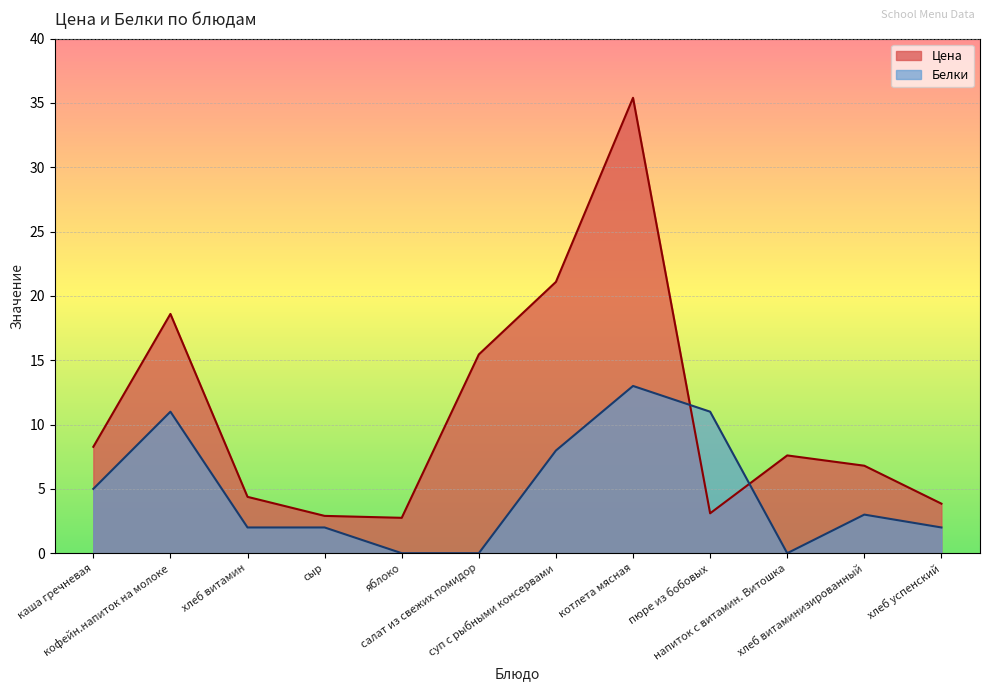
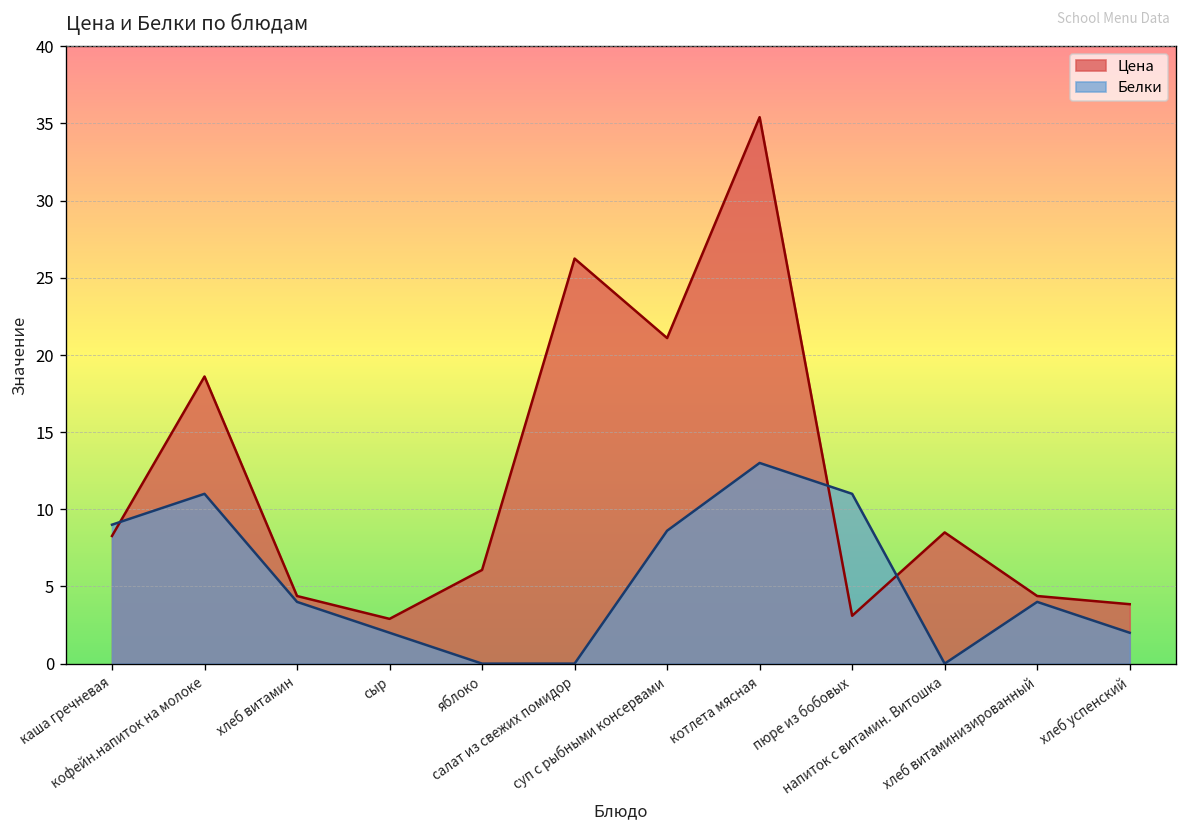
  {
    "Цена": {
      "каша гречневая": 8.3,
      "кофейн.напиток на молоке": 18.6,
      "хлеб витамин": 4.4,
      "сыр": 2.9,
-     "яблоко": 2.8,
-     "салат из свежих помидор": 15.5,
+     "яблоко": 6.1,
+     "салат из свежих помидор": 26.2,
      "суп с рыбными консервами": 21.1,
      "котлета мясная": 35.4,
      "пюре из бобовых": 3.1,
-     "напиток с витамин. Витошка": 7.6,
-     "хлеб витаминизированный": 6.8,
+     "напиток с витамин. Витошка": 8.5,
+     "хлеб витаминизированный": 4.4,
      "хлеб успенский": 3.9
    },
    "Белки": {
-     "каша гречневая": 5,
+     "каша гречневая": 9,
      "кофейн.напиток на молоке": 11.0,
-     "хлеб витамин": 2,
+     "хлеб витамин": 4,
      "сыр": 2.0,
      "яблоко": 0.0,
      "салат из свежих помидор": 0.0,
-     "суп с рыбными консервами": 8.0,
+     "суп с рыбными консервами": 8.6,
      "котлета мясная": 13.0,
      "пюре из бобовых": 11.0,
      "напиток с витамин. Витошка": 0.0,
-     "хлеб витаминизированный": 3,
+     "хлеб витаминизированный": 4,
      "хлеб успенский": 2.0
    }
  }
